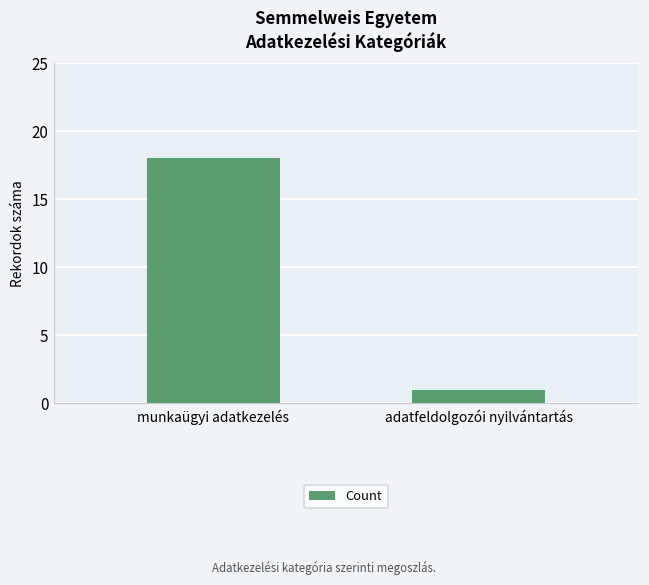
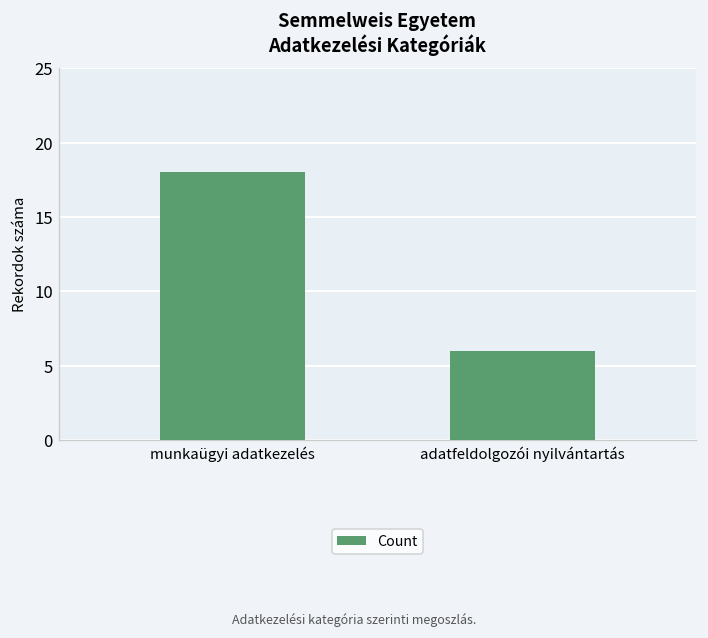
  {
    "munkaügyi adatkezelés": 18,
-   "adatfeldolgozói nyilvántartás": 1
+   "adatfeldolgozói nyilvántartás": 6
  }
